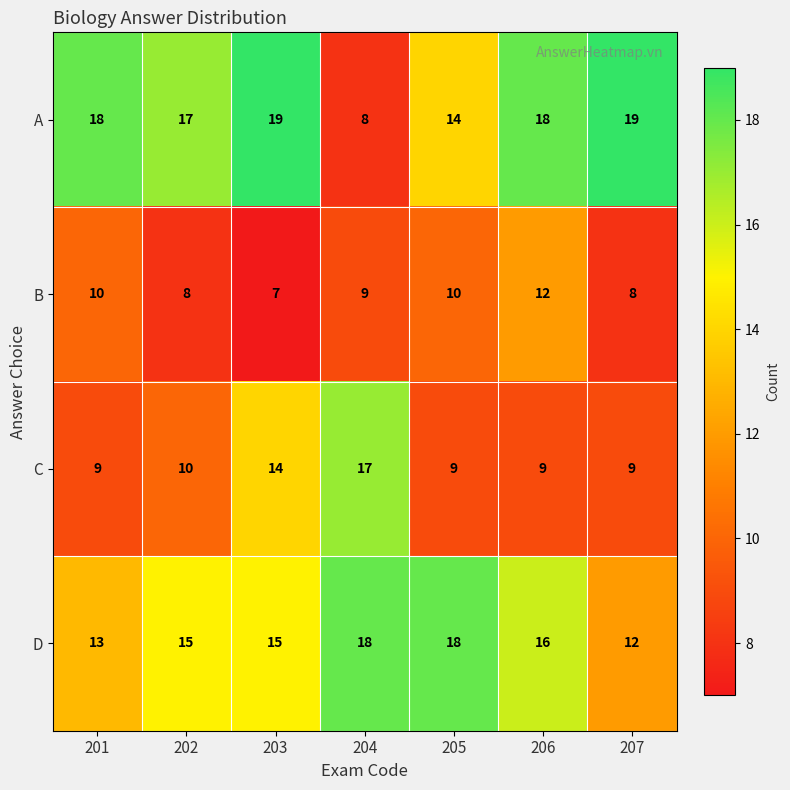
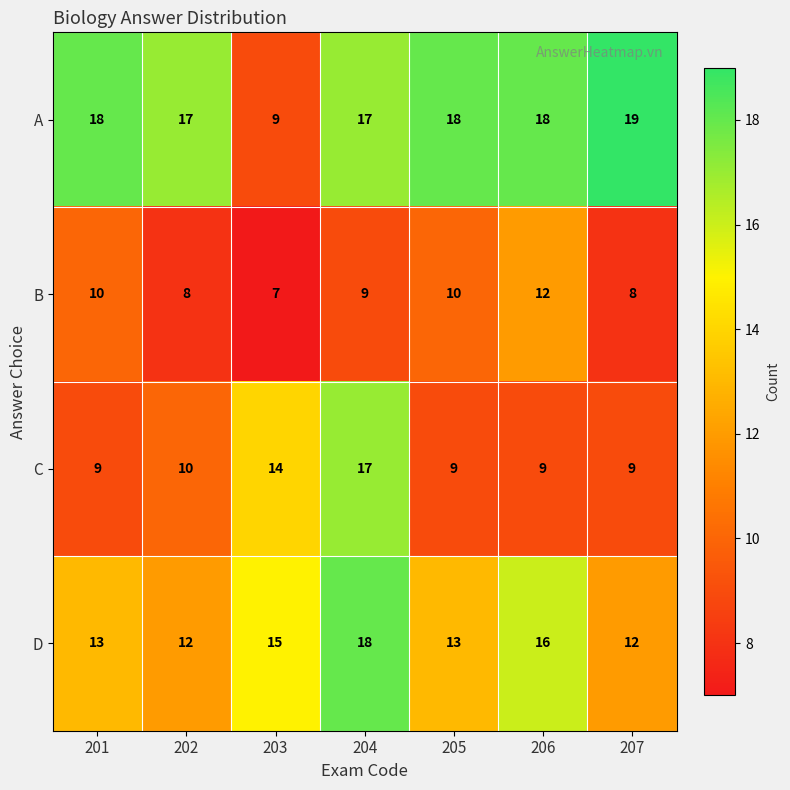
  {
    "A": {
      "201": 18,
      "202": 17,
-     "203": 19,
-     "204": 8,
-     "205": 14,
+     "203": 9,
+     "204": 17,
+     "205": 18,
      "206": 18
    },
    "B": {
      "201": 10,
      "202": 8,
      "203": 7,
      "204": 9,
      "205": 10,
      "206": 12,
      "207": 8
    },
    "C": {
      "201": 9,
      "202": 10,
      "203": 14,
      "204": 17,
      "205": 9,
      "206": 9,
      "207": 9
    },
    "D": {
      "201": 13,
-     "202": 15,
+     "202": 12,
      "203": 15,
      "204": 18,
-     "205": 18,
+     "205": 13,
      "206": 16,
      "207": 12
    }
  }
